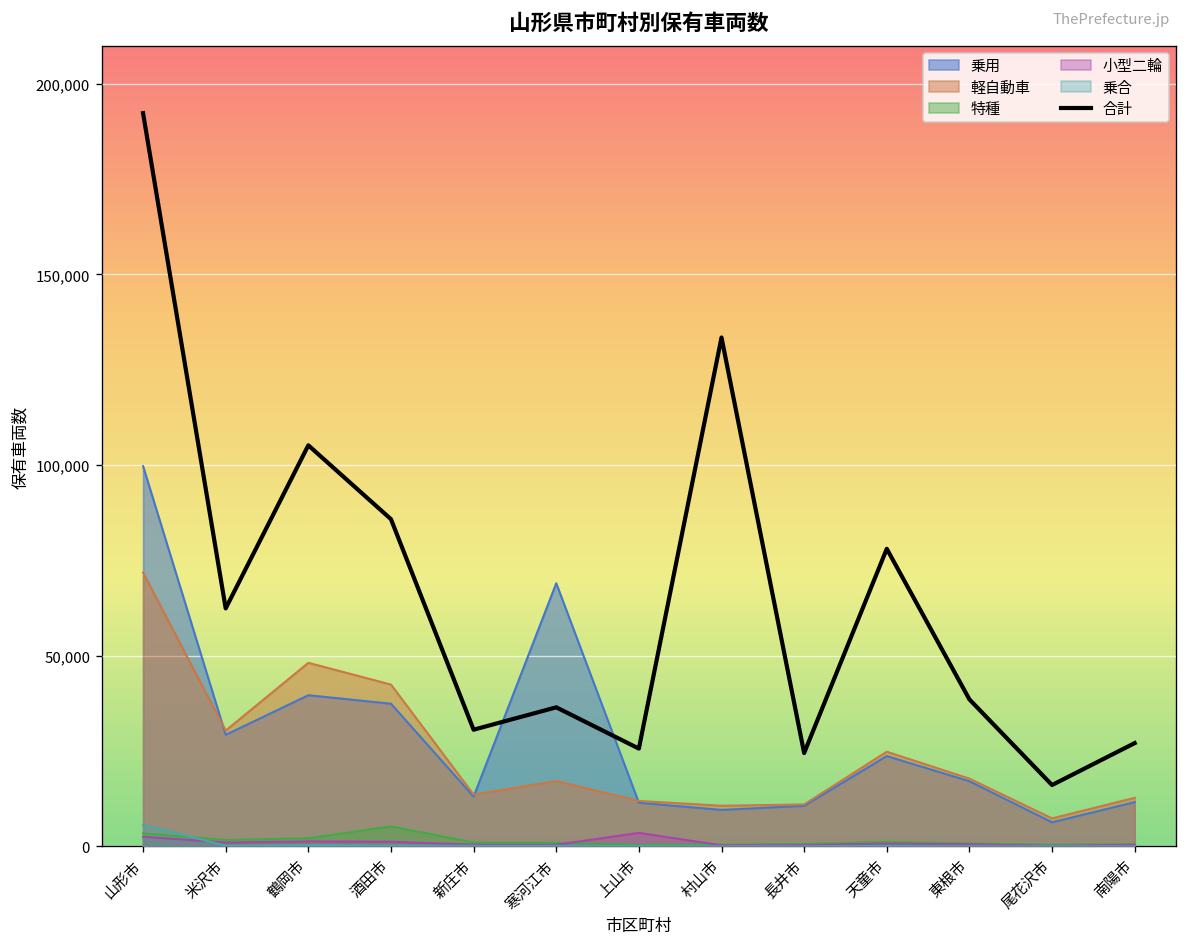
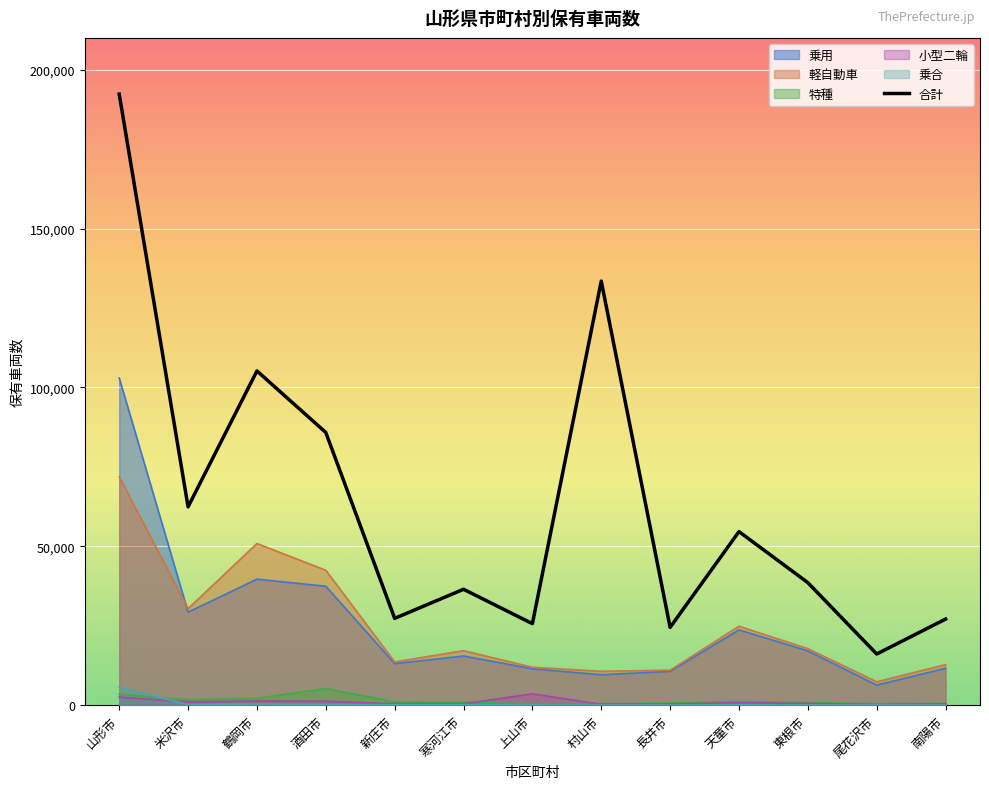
  {
    "乗用": {
-     "山形市": "100,000",
+     "山形市": "103,000",
      "米沢市": "29,000",
      "鶴岡市": "40,000",
      "酒田市": "37,000",
-     "寒河江市": "69,000",
+     "寒河江市": "15,000",
      "村山市": "10,000",
      "天童市": "24,000",
      "尾花沢市": "6,000",
      "南陽市": "12,000"
    },
    "軽自動車": {
      "山形市": "72,000",
      "米沢市": "30,000",
-     "鶴岡市": "48,000",
+     "鶴岡市": "51,000",
      "酒田市": "42,000",
      "寒河江市": "17,000",
      "村山市": "11,000",
      "天童市": "25,000",
      "尾花沢市": "7,000",
      "南陽市": "13,000"
    },
    "特種": {
      "山形市": "3,000",
      "鶴岡市": "2,000",
      "酒田市": "5,000"
    },
    "小型二輪": {
      "山形市": "3,000",
      "鶴岡市": "1,000",
      "酒田市": "1,000",
      "上山市": "4,000"
    },
    "乗合": {
      "山形市": "6,000",
      "米沢市": "0",
      "鶴岡市": "0",
      "酒田市": "0"
    },
    "合計": {
      "山形市": "192,000",
      "米沢市": "62,000",
      "鶴岡市": "105,000",
      "酒田市": "86,000",
-     "新庄市": "31,000",
+     "新庄市": "27,000",
      "寒河江市": "36,000",
      "上山市": "26,000",
      "村山市": "133,000",
      "長井市": "24,000",
-     "天童市": "78,000",
+     "天童市": "55,000",
      "東根市": "39,000",
      "尾花沢市": "16,000",
      "南陽市": "27,000"
    }
  }
